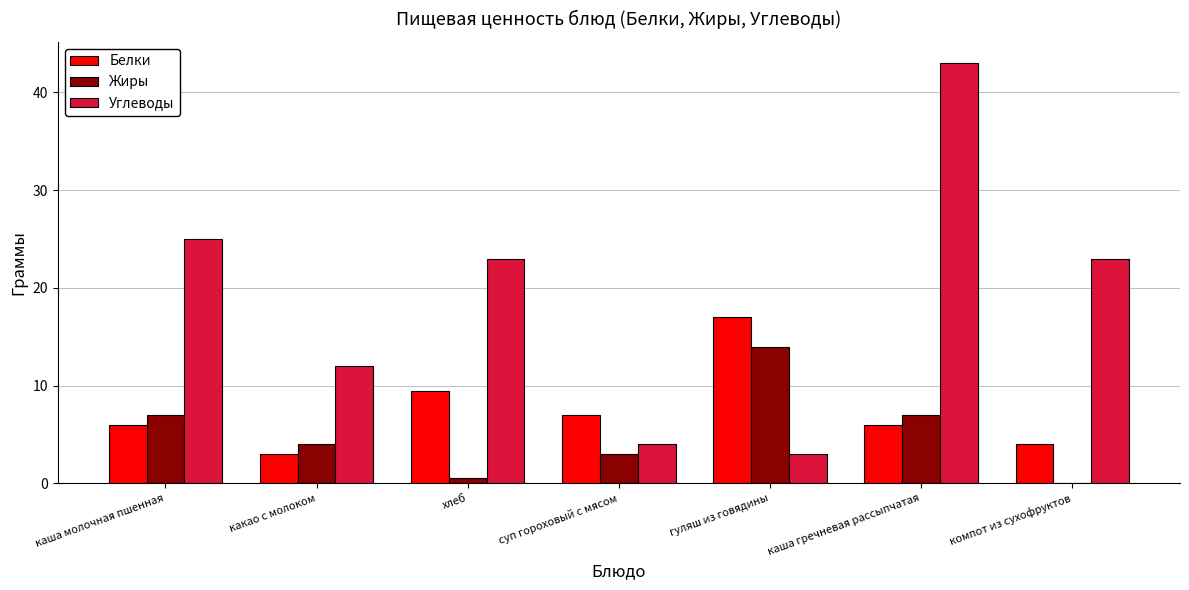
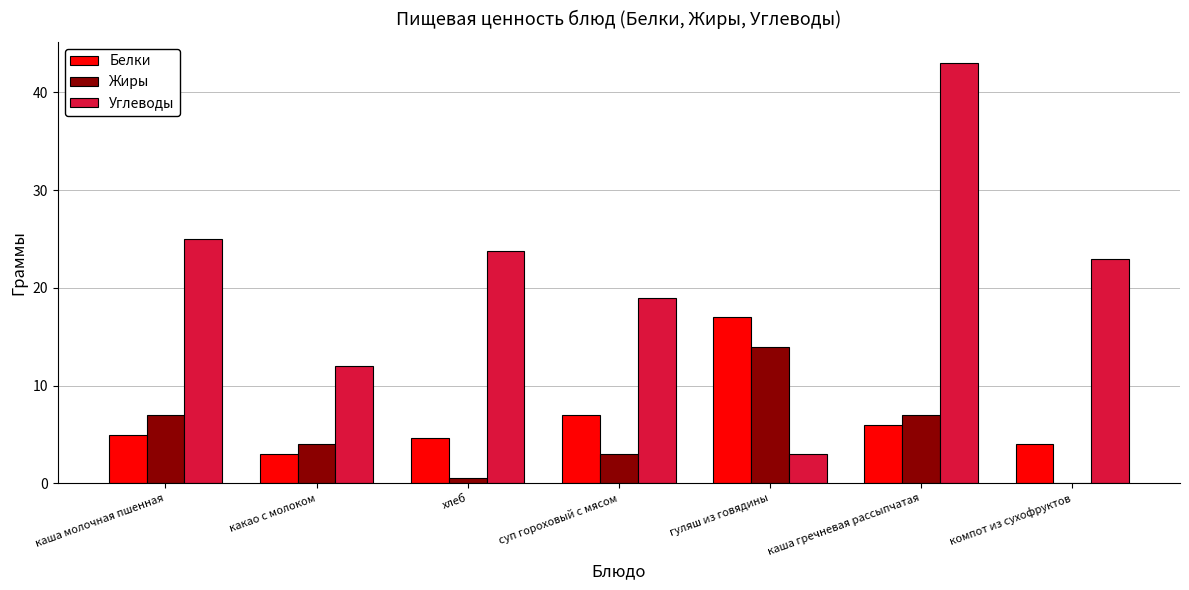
  {
    "Белки": {
-     "каша молочная пшенная": 6,
+     "каша молочная пшенная": 5,
      "какао с молоком": 3,
-     "хлеб": 10,
+     "хлеб": 5,
      "суп гороховый с мясом": 7,
      "гуляш из говядины": 17,
      "каша гречневая рассыпчатая": 6,
      "компот из сухофруктов": 4
    },
    "Жиры": {
      "каша молочная пшенная": 7,
      "какао с молоком": 4,
      "хлеб": 1,
      "суп гороховый с мясом": 3,
      "гуляш из говядины": 14,
      "каша гречневая рассыпчатая": 7,
      "компот из сухофруктов": 0
    },
    "Углеводы": {
      "каша молочная пшенная": 25,
      "какао с молоком": 12,
-     "хлеб": 23,
-     "суп гороховый с мясом": 4,
+     "хлеб": 24,
+     "суп гороховый с мясом": 19,
      "гуляш из говядины": 3,
      "каша гречневая рассыпчатая": 43,
      "компот из сухофруктов": 23
    }
  }
